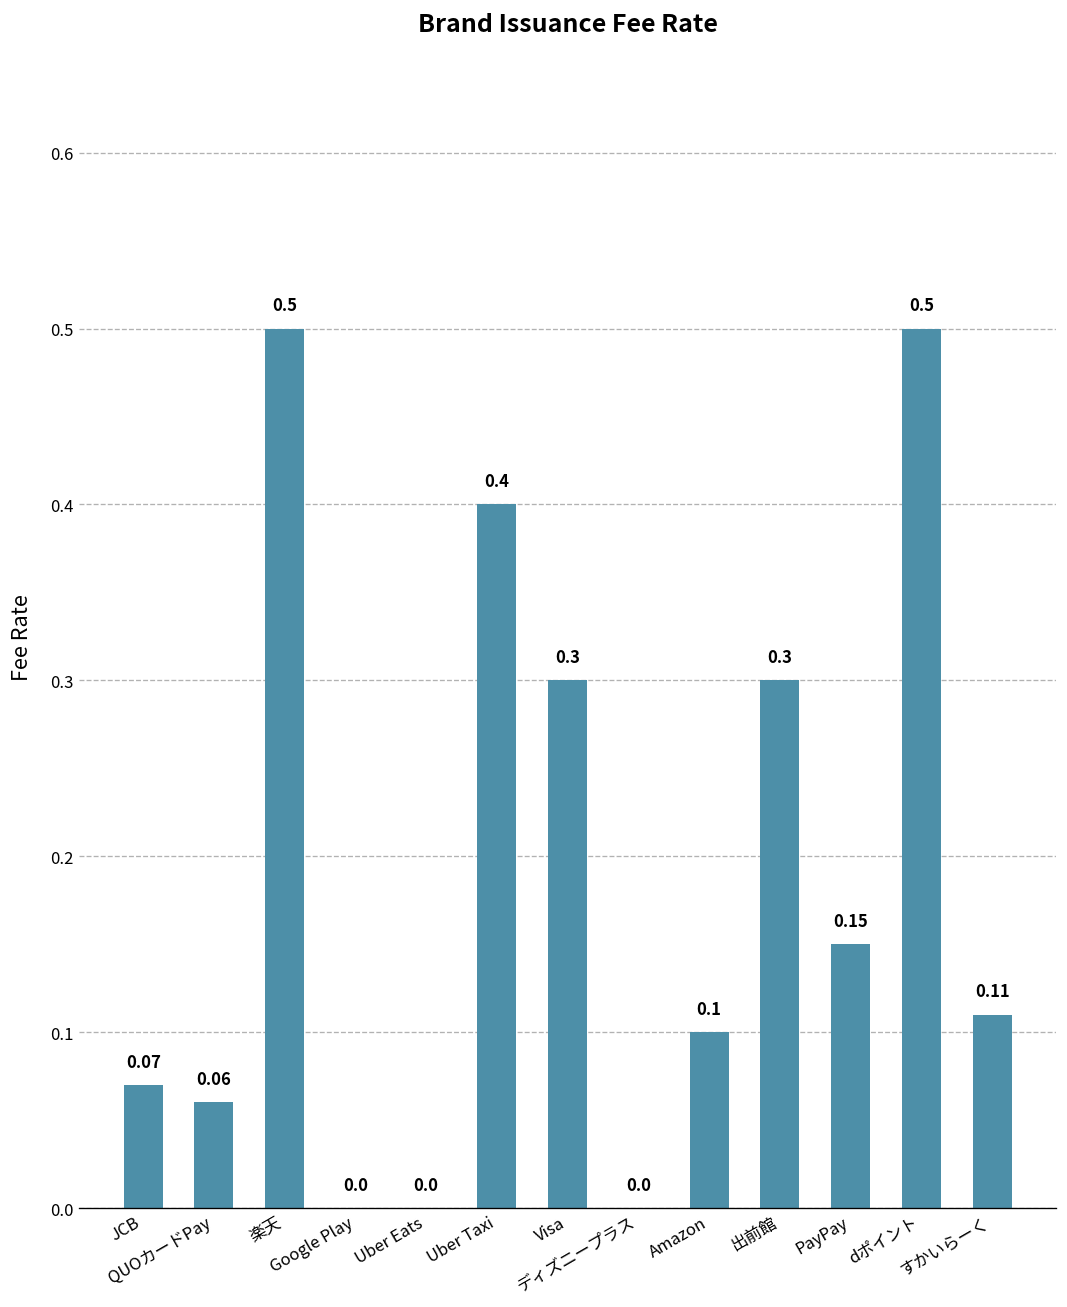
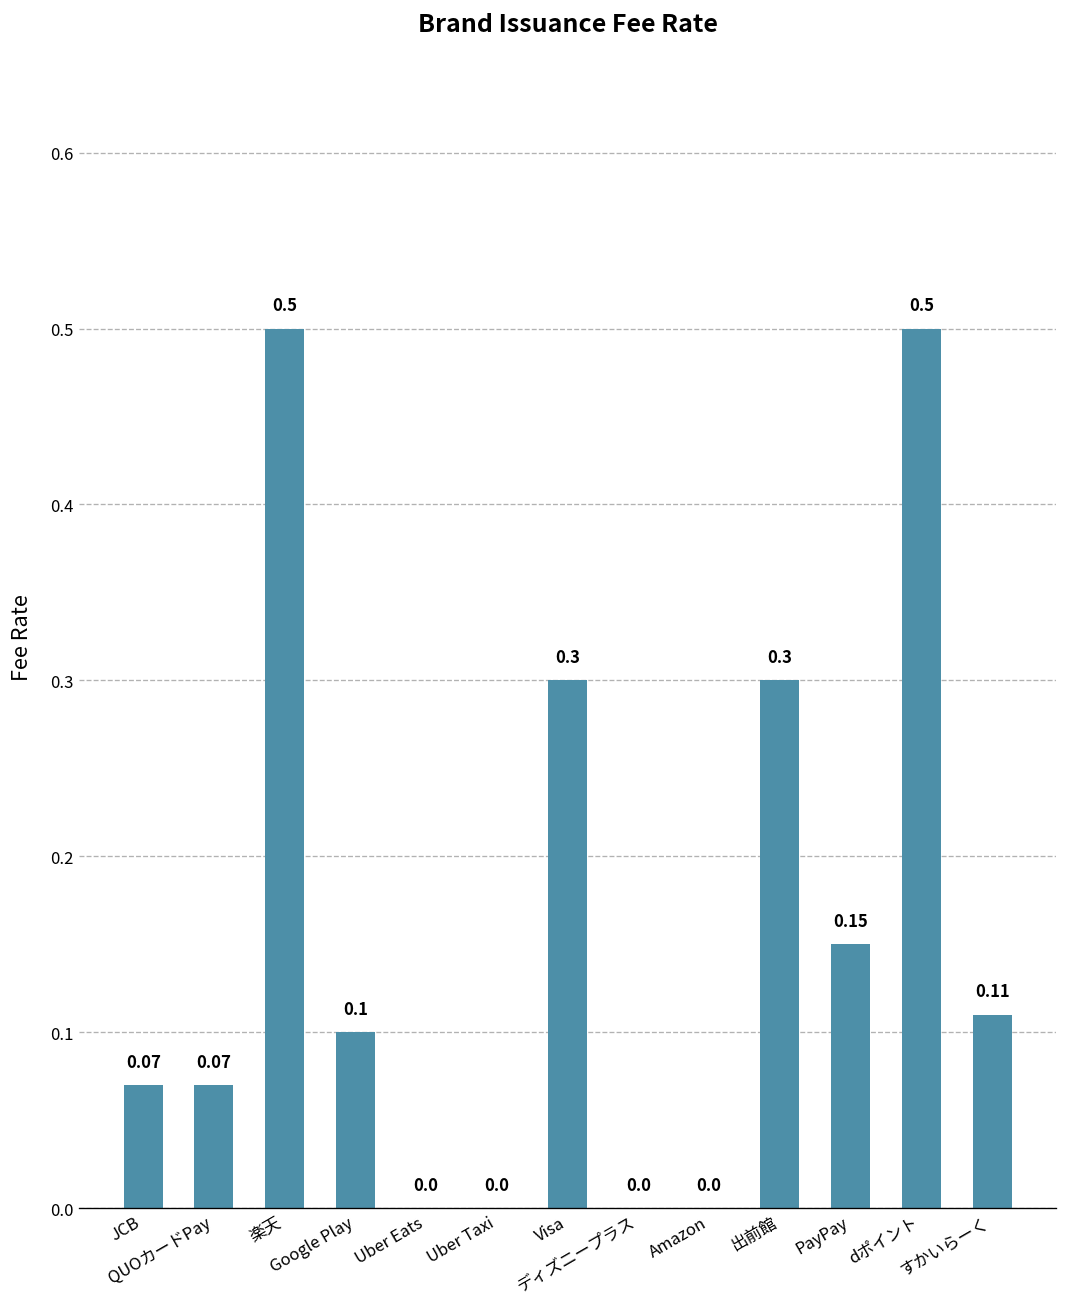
  {
    "JCB": 0.07,
-   "QUOカードPay": 0.06,
+   "QUOカードPay": 0.07,
    "楽天": 0.5,
-   "Google Play": 0.0,
+   "Google Play": 0.1,
    "Uber Eats": 0.0,
-   "Uber Taxi": 0.4,
+   "Uber Taxi": 0.0,
    "Visa": 0.3,
    "ディズニープラス": 0.0,
-   "Amazon": 0.1,
+   "Amazon": 0.0,
    "出前館": 0.3,
    "PayPay": 0.15,
    "dポイント": 0.5,
    "すかいらーく": 0.11
  }
